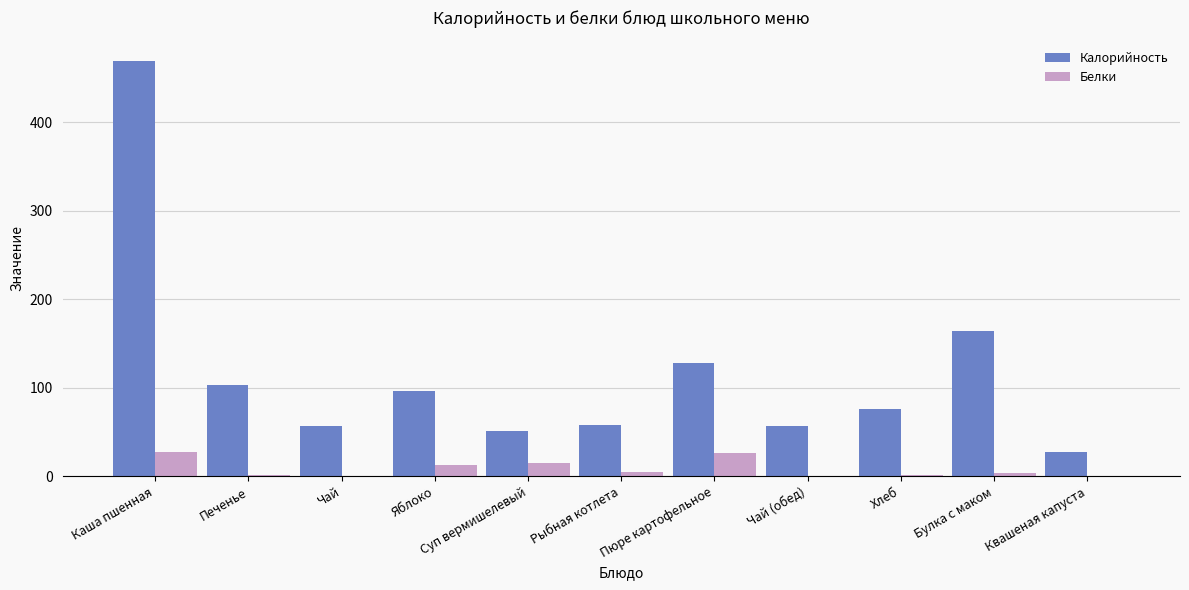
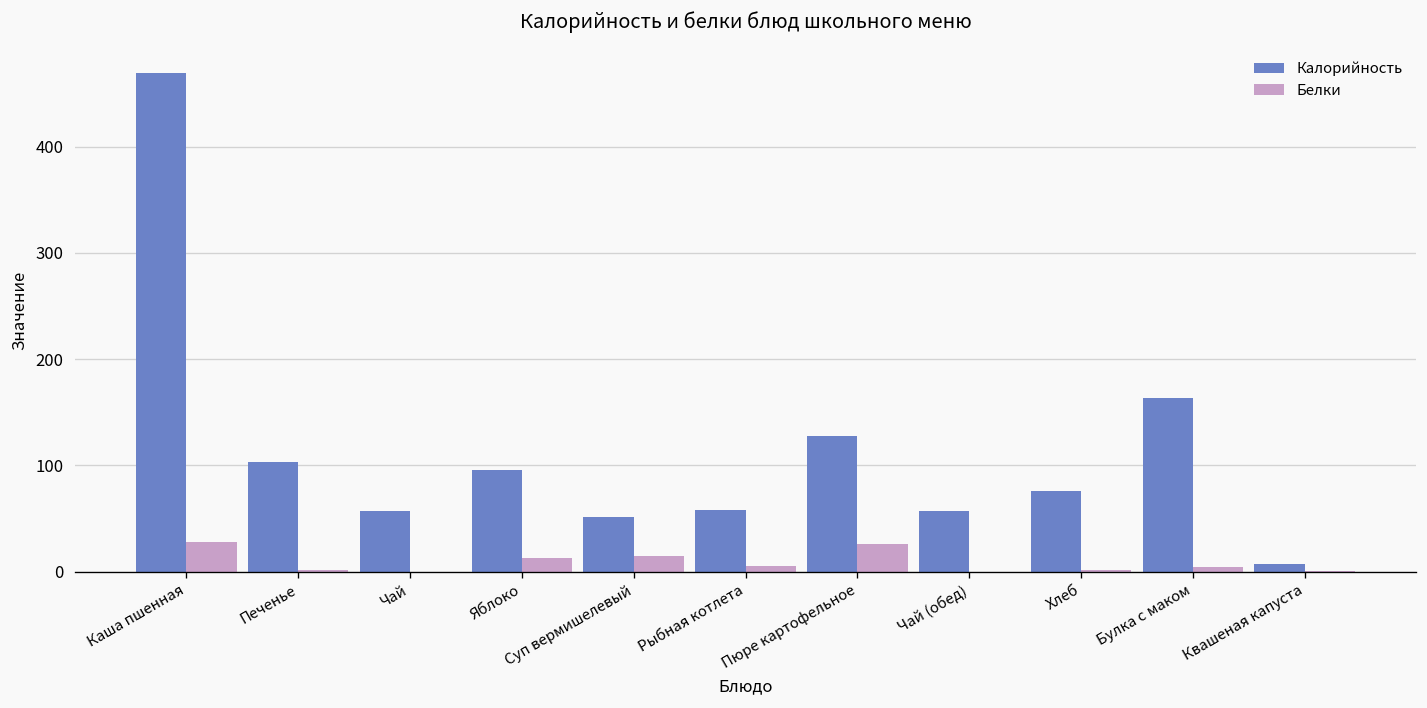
  {
    "Калорийность": {
      "Каша пшенная": 470,
      "Печенье": 100,
      "Чай": 60,
      "Яблоко": 100,
      "Суп вермишелевый": 50,
      "Рыбная котлета": 60,
      "Пюре картофельное": 130,
      "Чай (обед)": 60,
      "Хлеб": 80,
      "Булка с маком": 160,
-     "Квашеная капуста": 30
+     "Квашеная капуста": 10
    },
    "Белки": {
      "Каша пшенная": 30,
      "Яблоко": 10,
      "Суп вермишелевый": 20,
      "Рыбная котлета": 10,
      "Пюре картофельное": 30,
      "Булка с маком": 0
    }
  }
